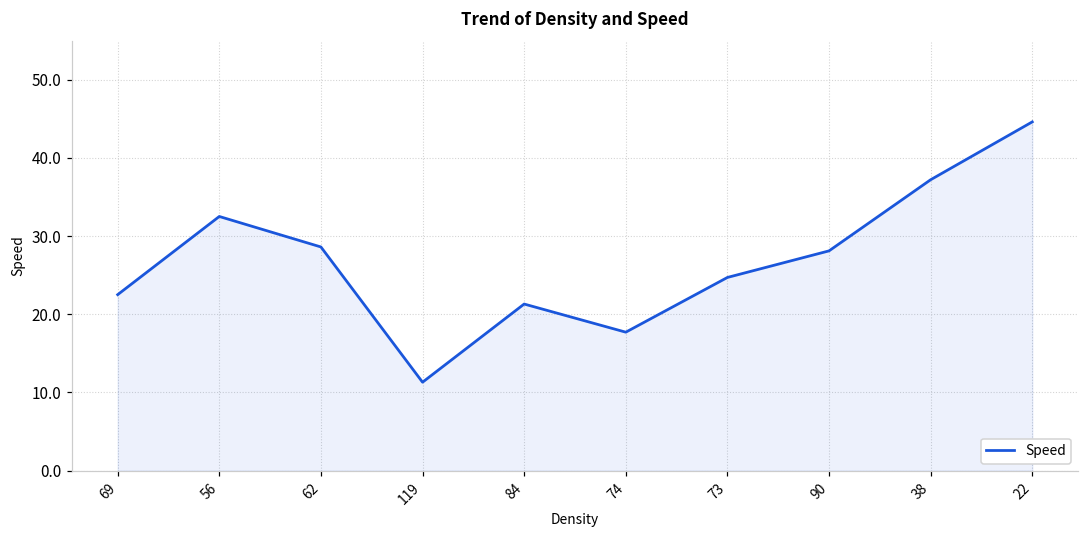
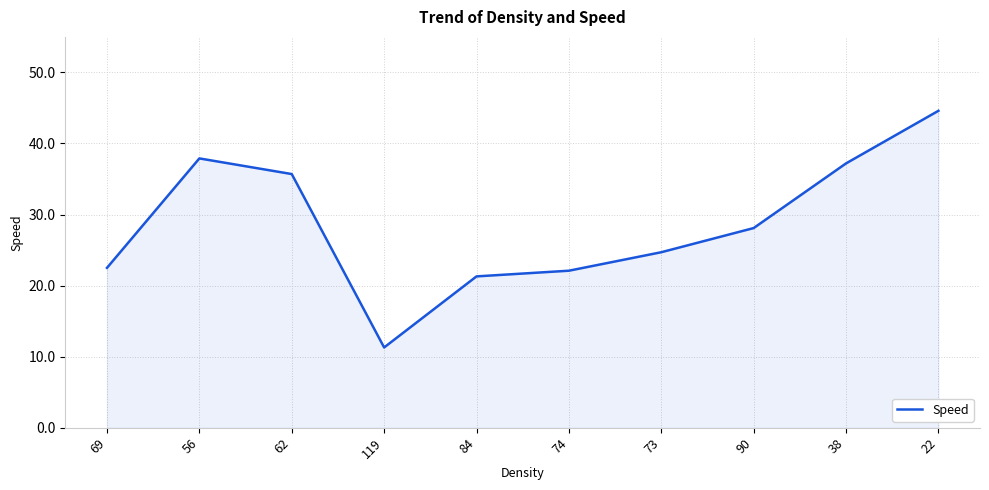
  {
    "69": 23,
-   "56": 33,
-   "62": 29,
+   "56": 38,
+   "62": 36,
    "119": 11,
    "84": 21,
-   "74": 18,
+   "74": 22,
    "73": 25,
    "90": 28,
    "38": 37,
    "22": 45
  }
